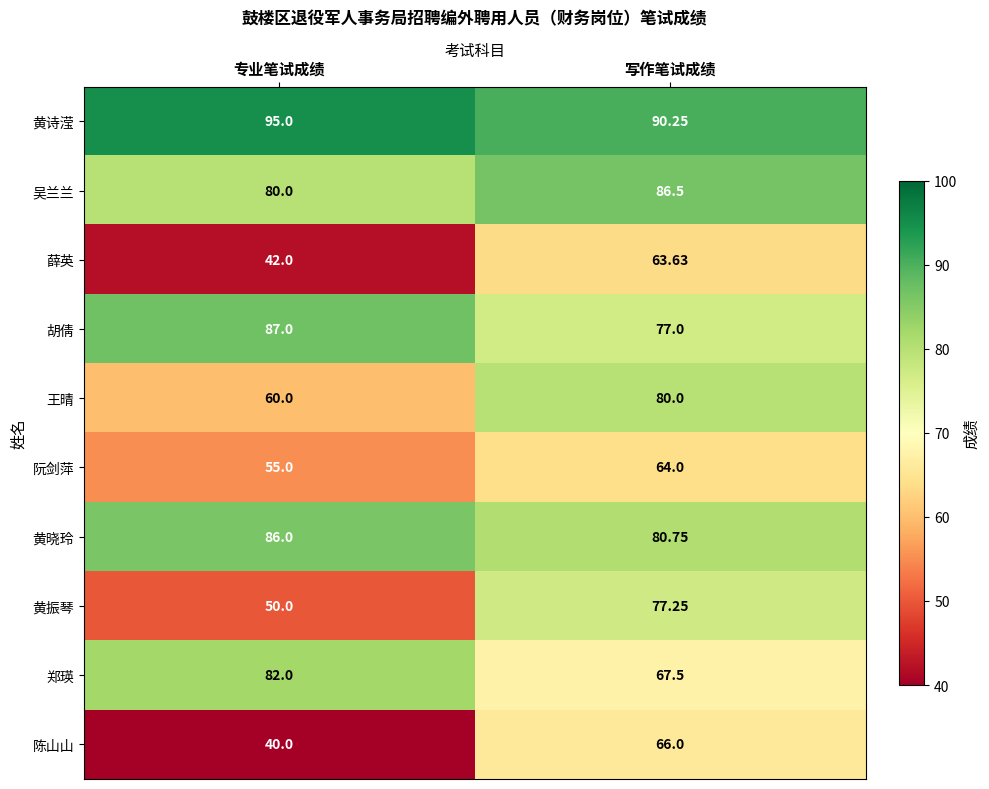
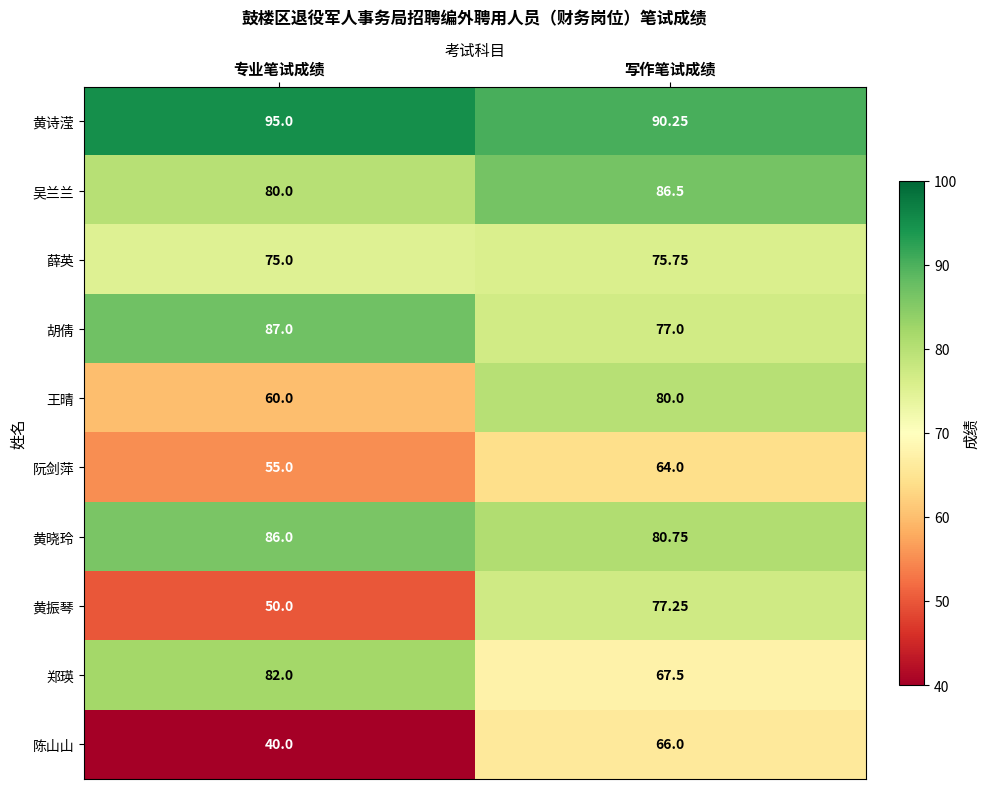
  {
    "黄诗滢": {
      "专业笔试成绩": 95.0,
      "写作笔试成绩": 90.25
    },
    "吴兰兰": {
      "专业笔试成绩": 80.0,
      "写作笔试成绩": 86.5
    },
    "薛英": {
-     "专业笔试成绩": 42.0,
-     "写作笔试成绩": 63.63
+     "专业笔试成绩": 75.0,
+     "写作笔试成绩": 75.75
    },
    "胡倩": {
      "专业笔试成绩": 87.0,
      "写作笔试成绩": 77.0
    },
    "王晴": {
      "专业笔试成绩": 60.0,
      "写作笔试成绩": 80.0
    },
    "阮剑萍": {
      "专业笔试成绩": 55.0,
      "写作笔试成绩": 64.0
    },
    "黄晓玲": {
      "专业笔试成绩": 86.0,
      "写作笔试成绩": 80.75
    },
    "黄振琴": {
      "专业笔试成绩": 50.0,
      "写作笔试成绩": 77.25
    },
    "郑瑛": {
      "专业笔试成绩": 82.0,
      "写作笔试成绩": 67.5
    },
    "陈山山": {
      "专业笔试成绩": 40.0,
      "写作笔试成绩": 66.0
    }
  }
